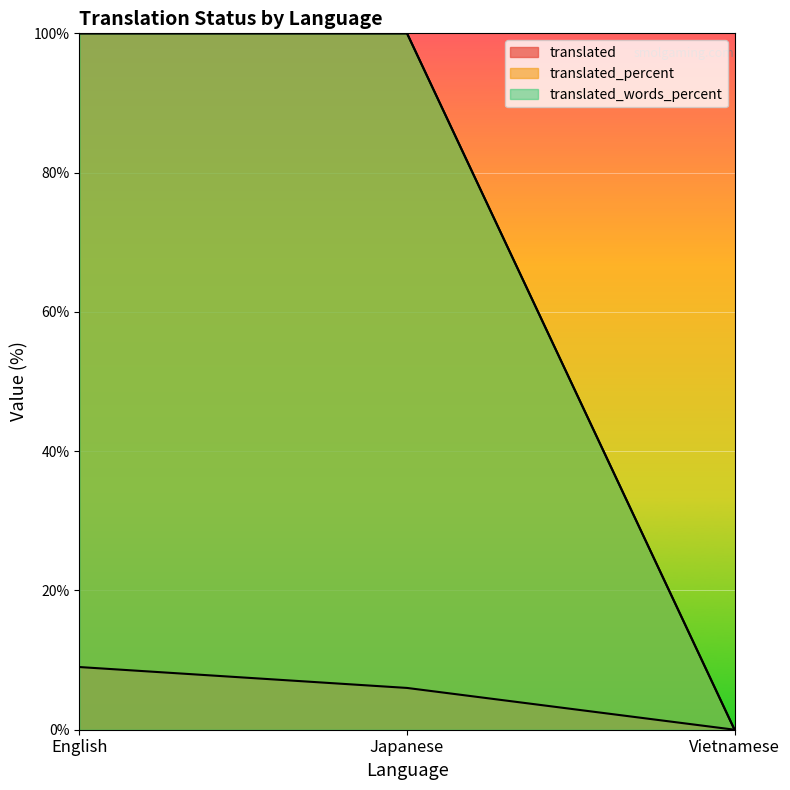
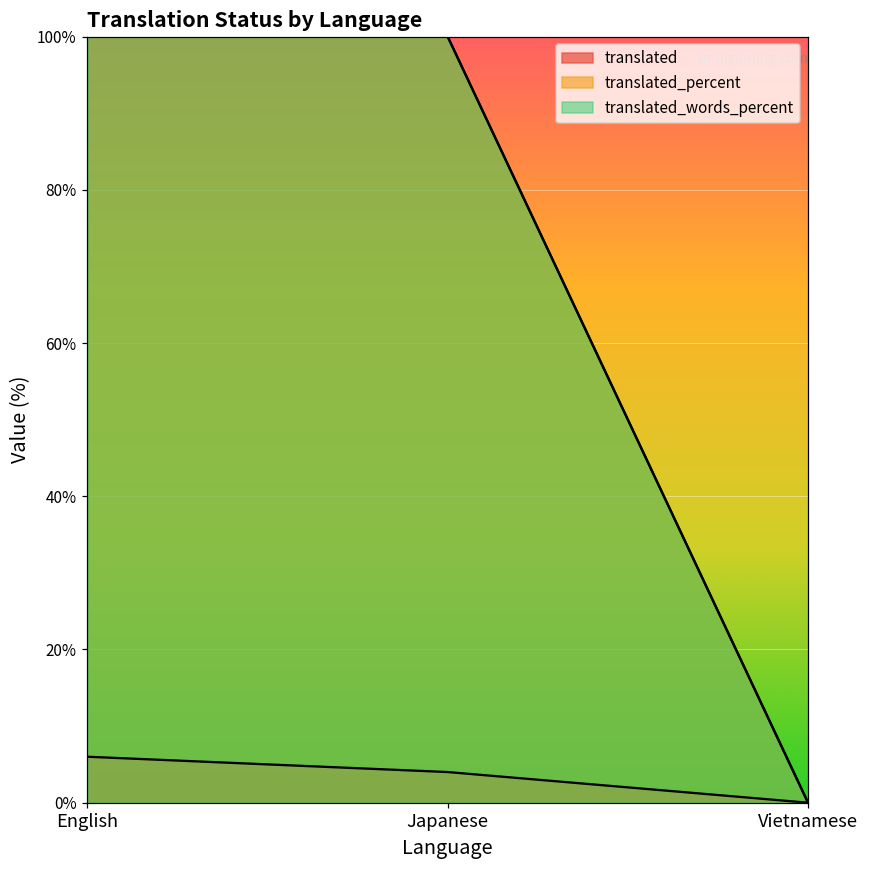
  {
    "translated": {
-     "English": "9%",
-     "Japanese": "6%"
+     "English": "6%",
+     "Japanese": "4%"
    },
    "translated_words_percent": {
      "English": "100%",
      "Japanese": "100%"
    }
  }
